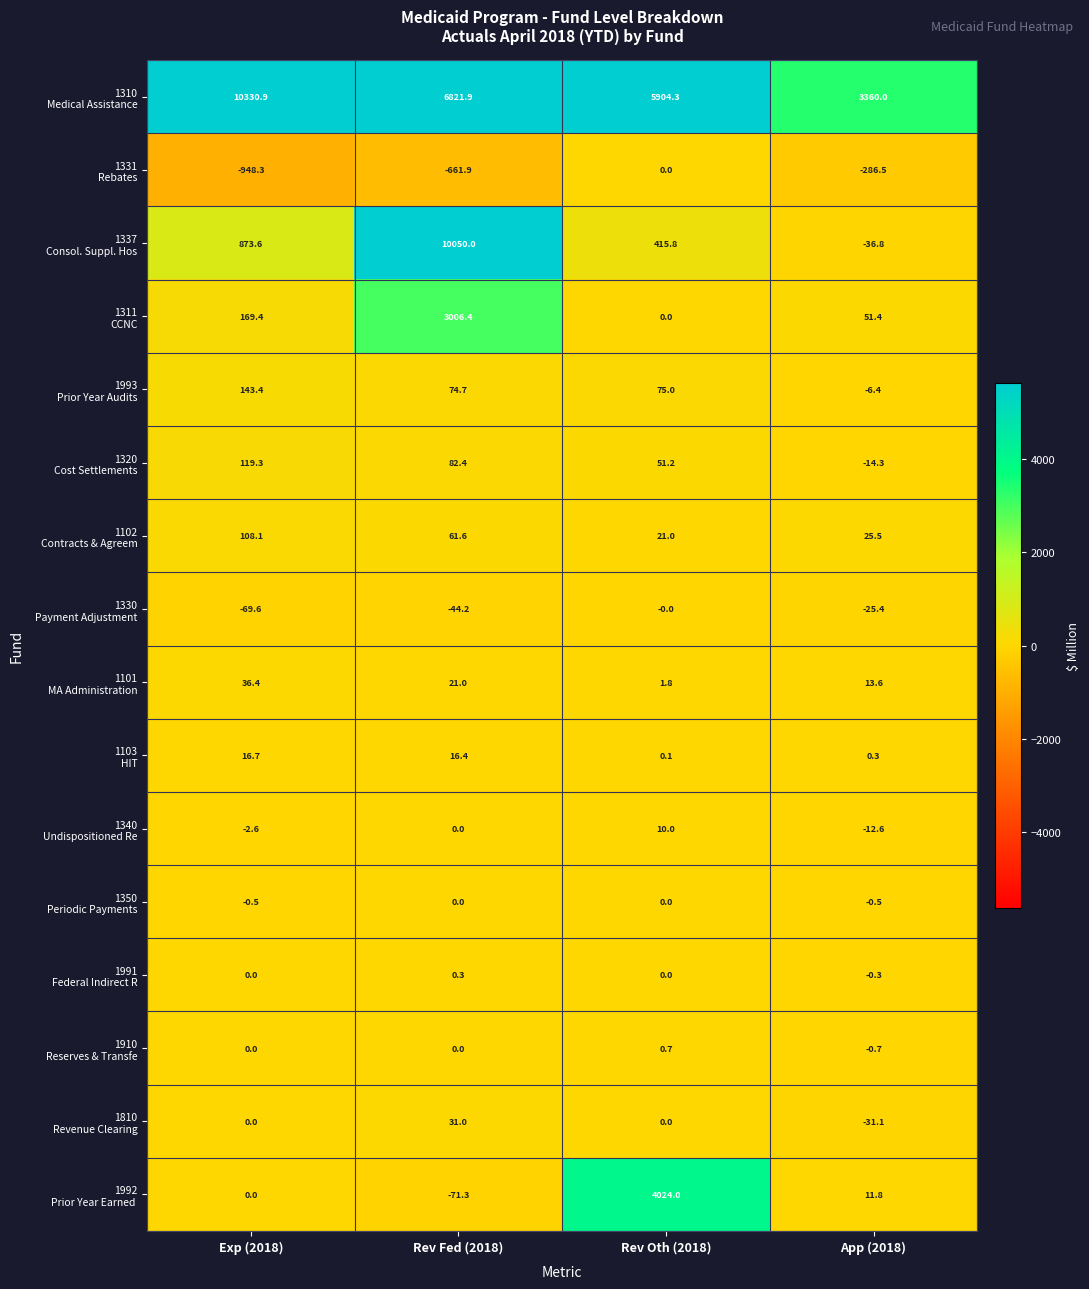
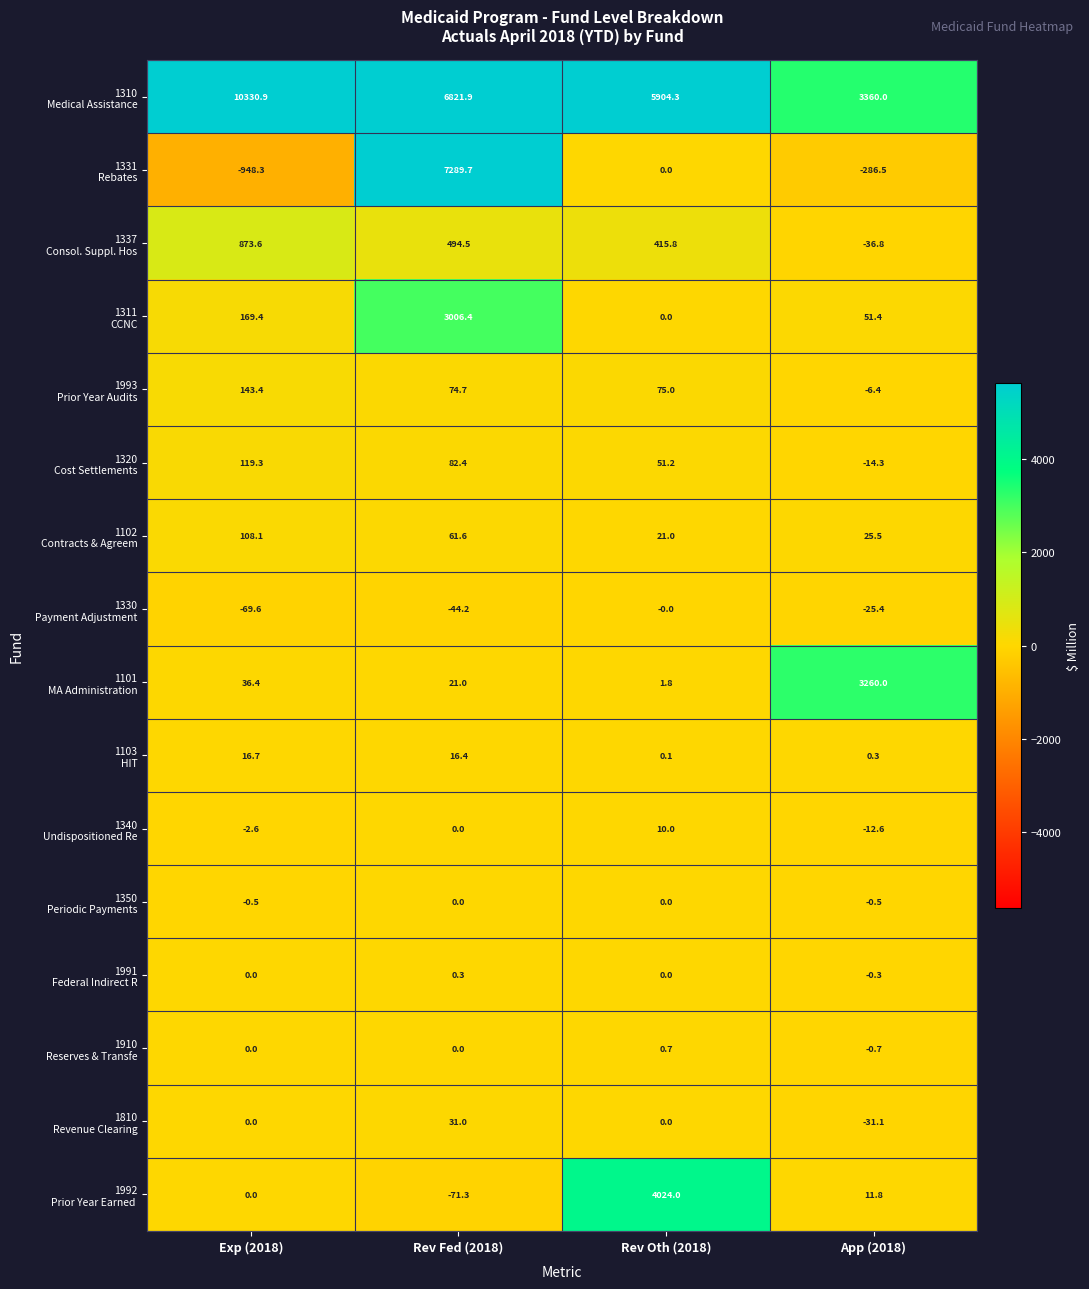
  {
    "1310 Medical Assistance": {
      "Exp (2018)": 10330.9,
      "Rev Fed (2018)": 6821.9,
      "Rev Oth (2018)": 5904.3,
      "App (2018)": 3360.0
    },
    "1331 Rebates": {
      "Exp (2018)": -948.3,
-     "Rev Fed (2018)": -661.9,
+     "Rev Fed (2018)": 7289.7,
      "Rev Oth (2018)": 0.0,
      "App (2018)": -286.5
    },
    "1337 Consol. Suppl. Hos": {
      "Exp (2018)": 873.6,
-     "Rev Fed (2018)": 10050.0,
+     "Rev Fed (2018)": 494.5,
      "Rev Oth (2018)": 415.8,
      "App (2018)": -36.8
    },
    "1311 CCNC": {
      "Exp (2018)": 169.4,
      "Rev Fed (2018)": 3006.4,
      "Rev Oth (2018)": 0.0,
      "App (2018)": 51.4
    },
    "1993 Prior Year Audits": {
      "Exp (2018)": 143.4,
      "Rev Fed (2018)": 74.7,
      "Rev Oth (2018)": 75.0,
      "App (2018)": -6.4
    },
    "1320 Cost Settlements": {
      "Exp (2018)": 119.3,
      "Rev Fed (2018)": 82.4,
      "Rev Oth (2018)": 51.2,
      "App (2018)": -14.3
    },
    "1102 Contracts & Agreem": {
      "Exp (2018)": 108.1,
      "Rev Fed (2018)": 61.6,
      "Rev Oth (2018)": 21.0,
      "App (2018)": 25.5
    },
    "1330 Payment Adjustment": {
      "Exp (2018)": -69.6,
      "Rev Fed (2018)": -44.2,
      "Rev Oth (2018)": -0.0,
      "App (2018)": -25.4
    },
    "1101 MA Administration": {
      "Exp (2018)": 36.4,
      "Rev Fed (2018)": 21.0,
      "Rev Oth (2018)": 1.8,
-     "App (2018)": 13.6
+     "App (2018)": 3260.0
    },
    "1103 HIT": {
      "Exp (2018)": 16.7,
      "Rev Fed (2018)": 16.4,
      "Rev Oth (2018)": 0.1,
      "App (2018)": 0.3
    },
    "1340 Undispositioned Re": {
      "Exp (2018)": -2.6,
      "Rev Fed (2018)": 0.0,
      "Rev Oth (2018)": 10.0,
      "App (2018)": -12.6
    },
    "1350 Periodic Payments": {
      "Exp (2018)": -0.5,
      "Rev Fed (2018)": 0.0,
      "Rev Oth (2018)": 0.0,
      "App (2018)": -0.5
    },
    "1991 Federal Indirect R": {
      "Exp (2018)": 0.0,
      "Rev Fed (2018)": 0.3,
      "Rev Oth (2018)": 0.0,
      "App (2018)": -0.3
    },
    "1910 Reserves & Transfe": {
      "Exp (2018)": 0.0,
      "Rev Fed (2018)": 0.0,
      "Rev Oth (2018)": 0.7,
      "App (2018)": -0.7
    },
    "1810 Revenue Clearing": {
      "Exp (2018)": 0.0,
      "Rev Fed (2018)": 31.0,
      "Rev Oth (2018)": 0.0,
      "App (2018)": -31.1
    },
    "1992 Prior Year Earned": {
      "Exp (2018)": 0.0,
      "Rev Fed (2018)": -71.3,
      "Rev Oth (2018)": 4024.0,
      "App (2018)": 11.8
    }
  }
